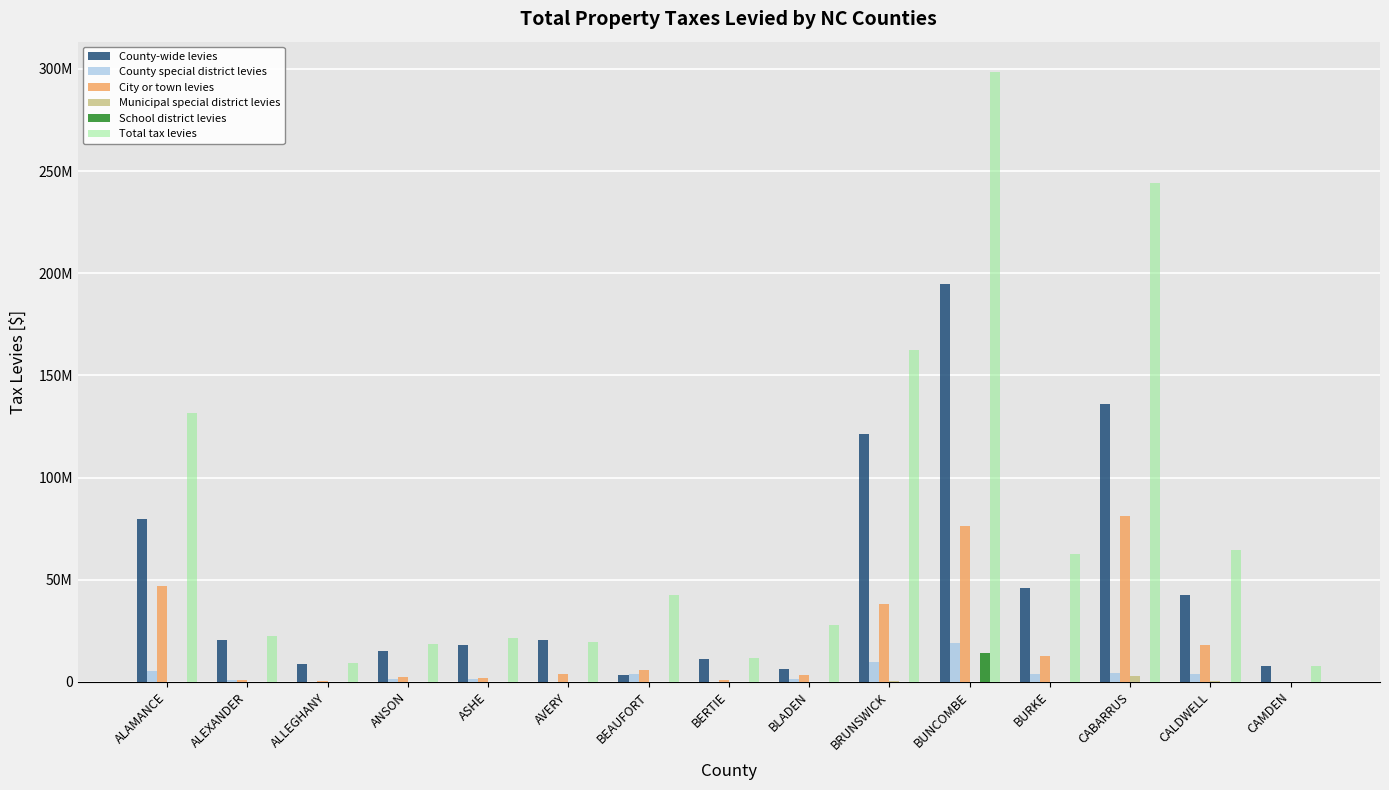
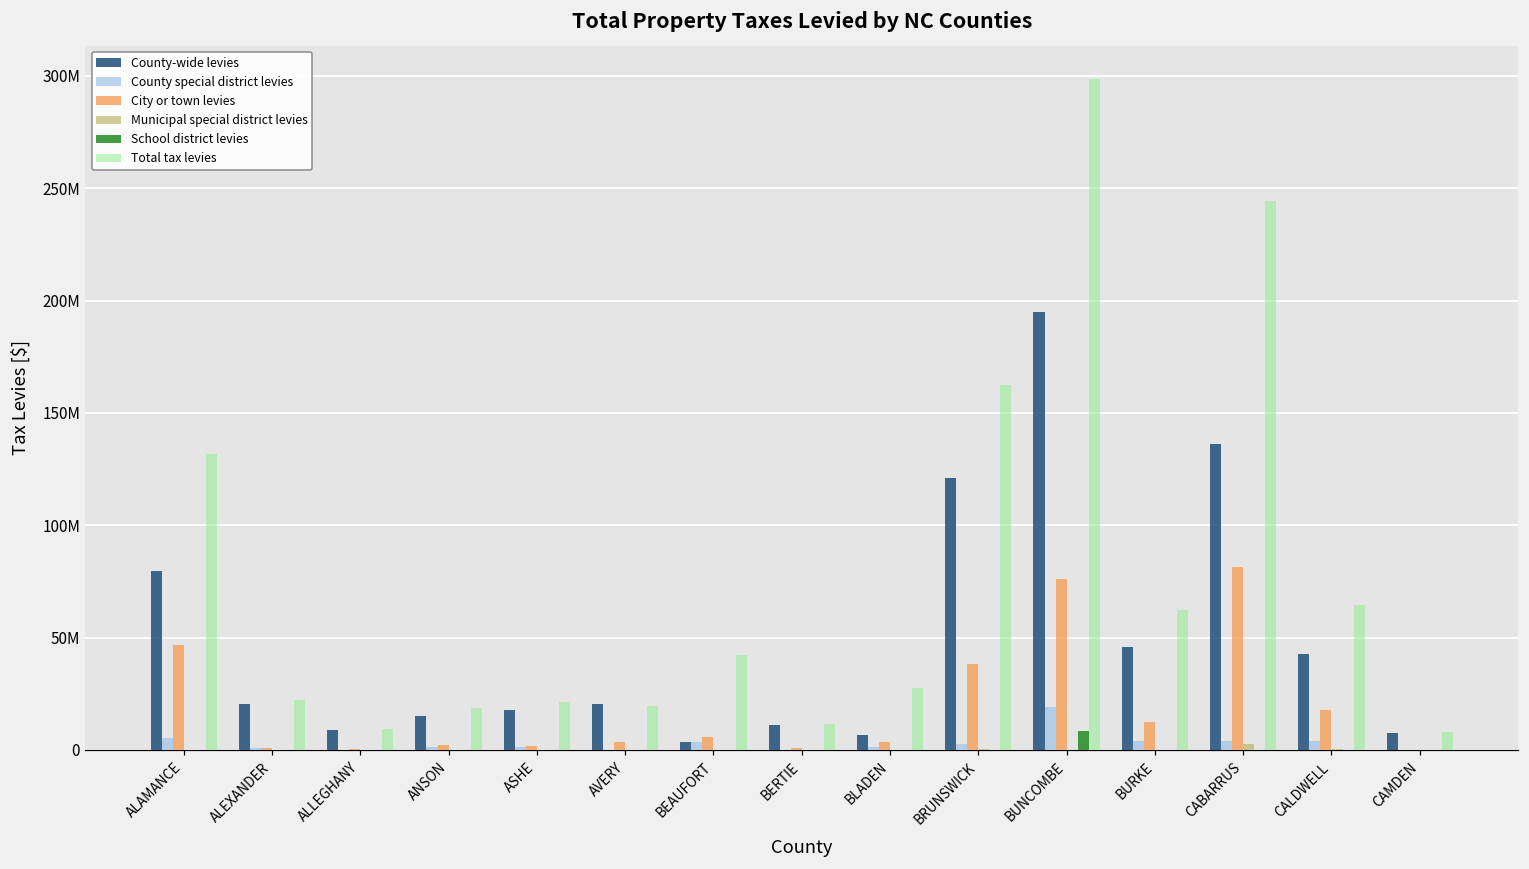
  {
    "County-wide levies": {
      "ALAMANCE": 80000000,
      "ALEXANDER": 21000000,
      "ALLEGHANY": 9000000,
      "ANSON": 15000000,
      "ASHE": 18000000,
      "AVERY": 20000000,
      "BEAUFORT": 3000000,
      "BERTIE": 11000000,
      "BLADEN": 6000000,
      "BRUNSWICK": 121000000,
      "BUNCOMBE": 195000000,
      "BURKE": 46000000,
      "CABARRUS": 136000000,
      "CALDWELL": 43000000,
      "CAMDEN": 8000000
    },
    "County special district levies": {
      "ALAMANCE": 5000000,
      "ALLEGHANY": 0,
      "ANSON": 1000000,
      "ASHE": 1000000,
      "AVERY": 0,
      "BEAUFORT": 4000000,
      "BERTIE": 0,
-     "BRUNSWICK": 10000000,
+     "BRUNSWICK": 3000000,
      "BUNCOMBE": 19000000,
      "BURKE": 4000000,
      "CABARRUS": 4000000,
      "CALDWELL": 4000000
    },
    "School district levies": {
      "ALAMANCE": 0,
      "ALEXANDER": 0,
      "ALLEGHANY": 0,
      "ANSON": 0,
      "ASHE": 0,
      "AVERY": 0,
      "BEAUFORT": 0,
      "BERTIE": 0,
      "BLADEN": 0,
      "BRUNSWICK": 0,
-     "BUNCOMBE": 14000000,
+     "BUNCOMBE": 9000000,
      "BURKE": 0,
      "CABARRUS": 0,
      "CALDWELL": 0,
      "CAMDEN": 0
    },
    "Total tax levies": {
      "ALAMANCE": 132000000,
      "ALEXANDER": 22000000,
      "ALLEGHANY": 9000000,
      "ANSON": 19000000,
      "ASHE": 21000000,
      "AVERY": 20000000,
      "BEAUFORT": 42000000,
      "BERTIE": 12000000,
      "BLADEN": 28000000,
      "BRUNSWICK": 163000000,
      "BUNCOMBE": 298000000,
      "BURKE": 62000000,
      "CABARRUS": 244000000,
      "CALDWELL": 65000000,
      "CAMDEN": 8000000
    }
  }
